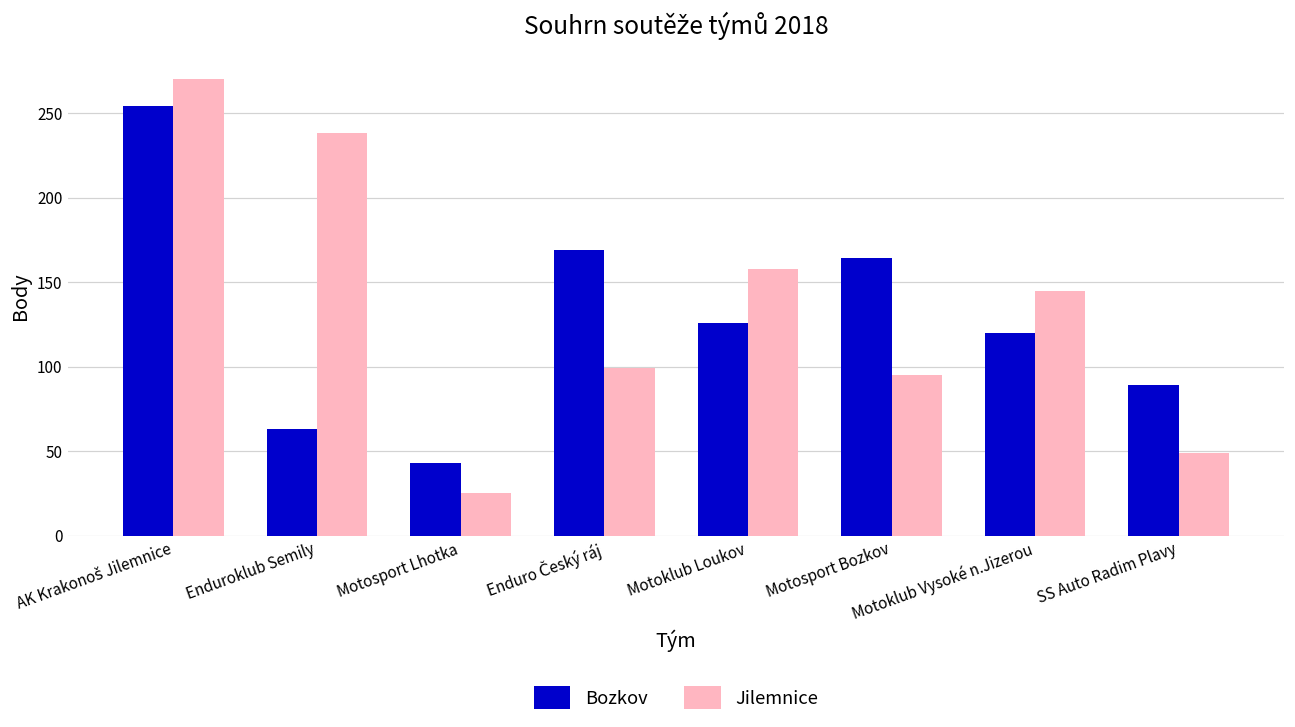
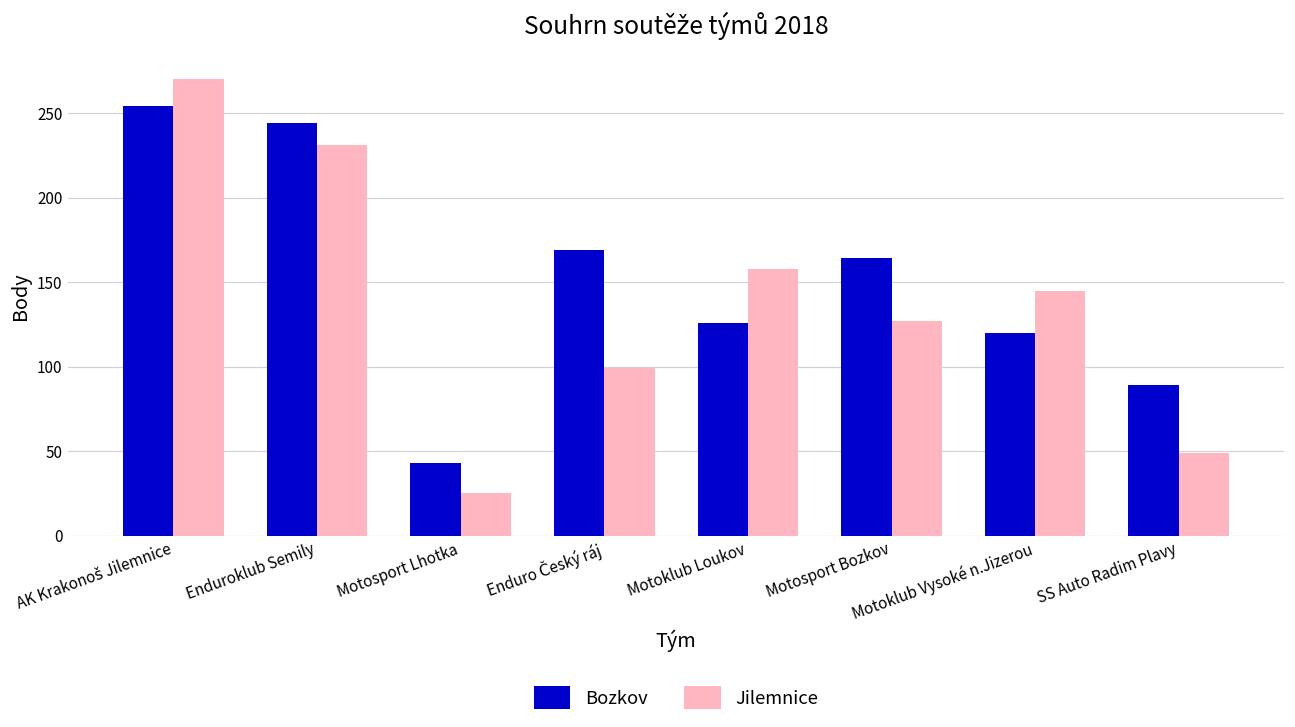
  {
    "Bozkov": {
      "AK Krakonoš Jilemnice": 254,
-     "Enduroklub Semily": 63,
+     "Enduroklub Semily": 244,
      "Motosport Lhotka": 43,
      "Enduro Český ráj": 169,
      "Motoklub Loukov": 126,
      "Motosport Bozkov": 164,
      "Motoklub Vysoké n.Jizerou": 120,
      "SS Auto Radim Plavy": 89
    },
    "Jilemnice": {
      "AK Krakonoš Jilemnice": 270,
-     "Enduroklub Semily": 238,
+     "Enduroklub Semily": 231,
      "Motosport Lhotka": 25,
      "Enduro Český ráj": 99,
      "Motoklub Loukov": 158,
-     "Motosport Bozkov": 95,
+     "Motosport Bozkov": 127,
      "Motoklub Vysoké n.Jizerou": 145,
      "SS Auto Radim Plavy": 49
    }
  }
